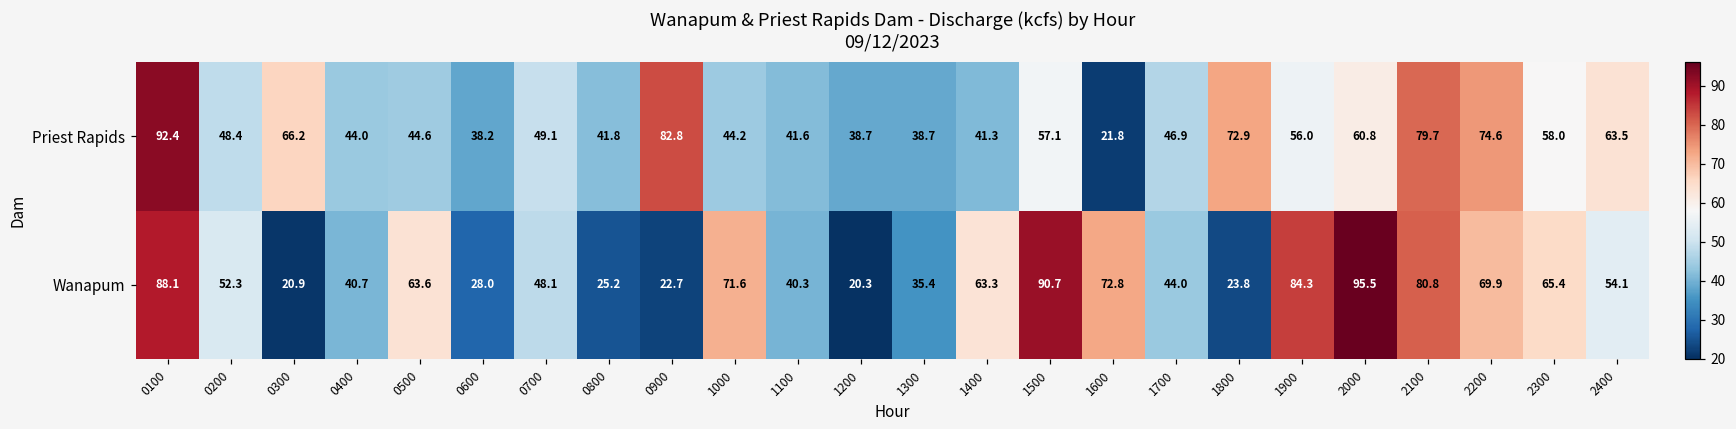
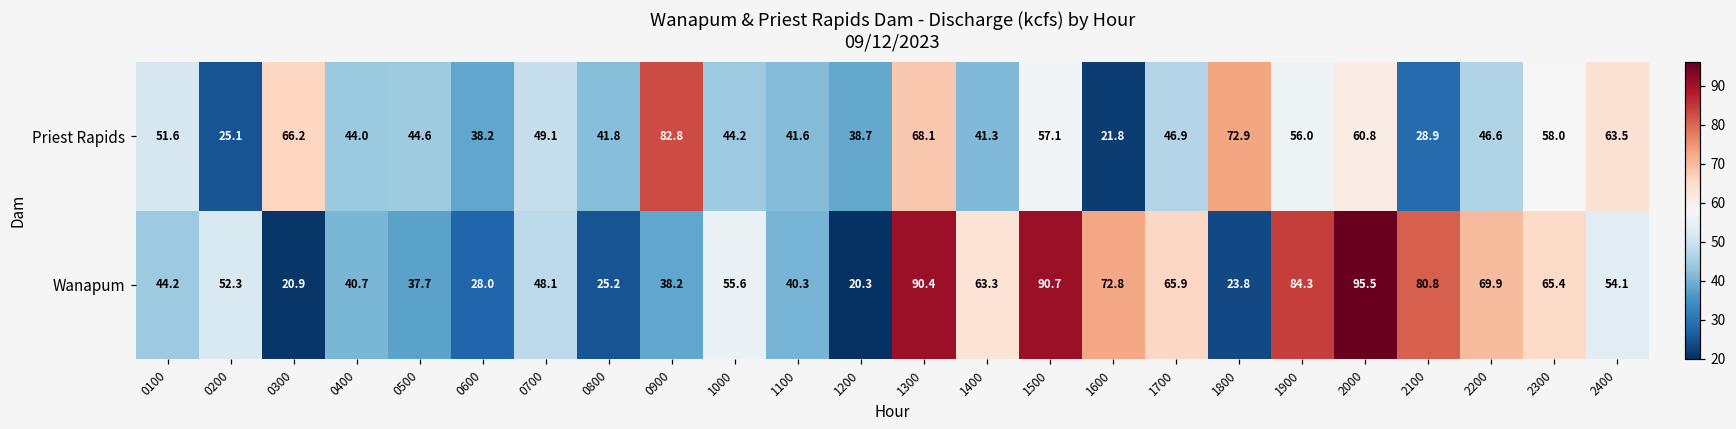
  {
    "Priest Rapids": {
-     "0100": 92.4,
-     "0200": 48.4,
+     "0100": 51.6,
+     "0200": 25.1,
      "0300": 66.2,
      "0400": 44.0,
      "0500": 44.6,
      "0600": 38.2,
      "0700": 49.1,
      "0800": 41.8,
      "0900": 82.8,
      "1000": 44.2,
      "1100": 41.6,
      "1200": 38.7,
-     "1300": 38.7,
+     "1300": 68.1,
      "1400": 41.3,
      "1500": 57.1,
      "1600": 21.8,
      "1700": 46.9,
      "1800": 72.9,
      "1900": 56.0,
      "2000": 60.8,
-     "2100": 79.7,
-     "2200": 74.6,
+     "2100": 28.9,
+     "2200": 46.6,
      "2300": 58.0,
      "2400": 63.5
    },
    "Wanapum": {
-     "0100": 88.1,
+     "0100": 44.2,
      "0200": 52.3,
      "0300": 20.9,
      "0400": 40.7,
-     "0500": 63.6,
+     "0500": 37.7,
      "0600": 28.0,
      "0700": 48.1,
      "0800": 25.2,
-     "0900": 22.7,
-     "1000": 71.6,
+     "0900": 38.2,
+     "1000": 55.6,
      "1100": 40.3,
      "1200": 20.3,
-     "1300": 35.4,
+     "1300": 90.4,
      "1400": 63.3,
      "1500": 90.7,
      "1600": 72.8,
-     "1700": 44.0,
+     "1700": 65.9,
      "1800": 23.8,
      "1900": 84.3,
      "2000": 95.5,
      "2100": 80.8,
      "2200": 69.9,
      "2300": 65.4,
      "2400": 54.1
    }
  }
